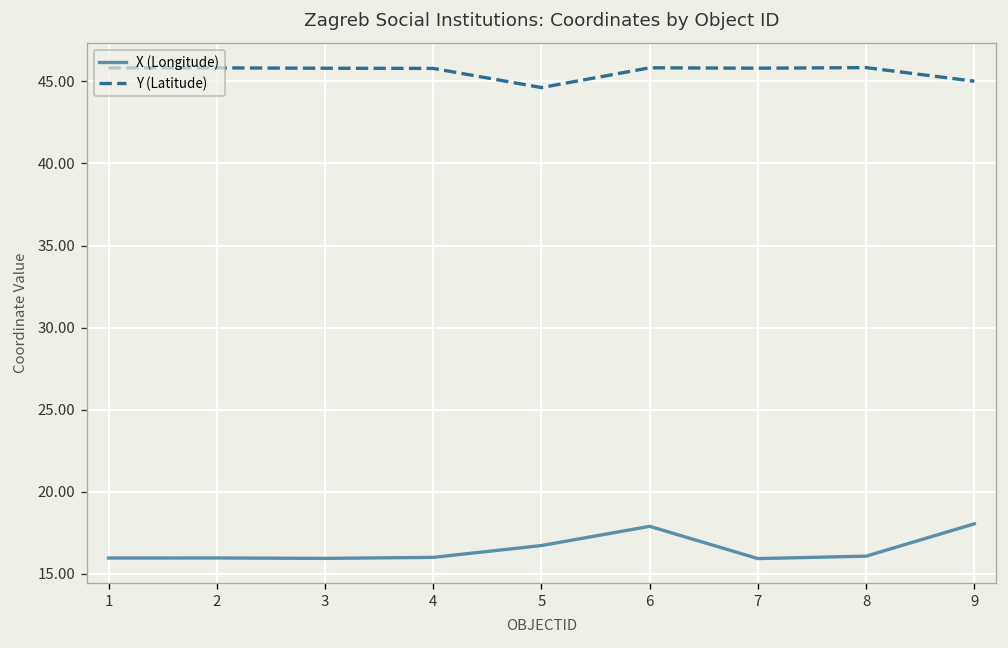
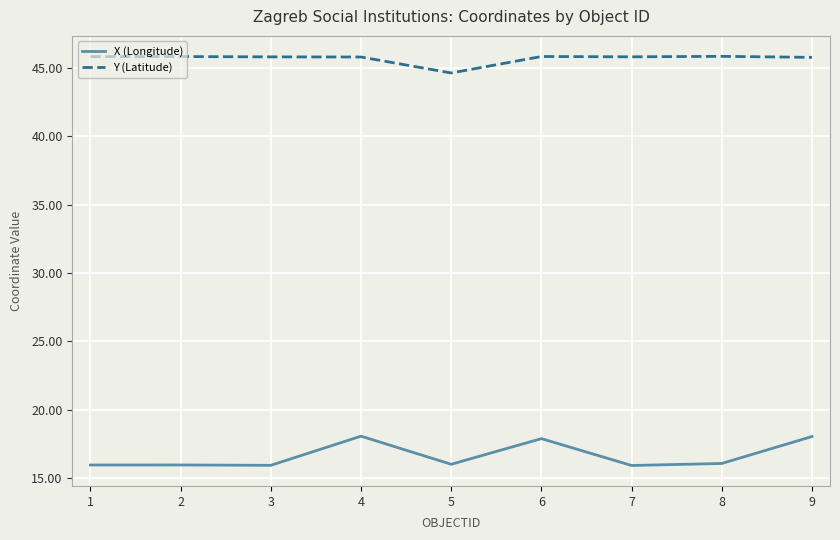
  {
    "X (Longitude)": {
      "1": 16.0,
      "2": 16.0,
      "3": 15.9,
-     "4": 16.0,
-     "5": 16.7,
+     "4": 18.1,
+     "5": 16.0,
      "6": 17.9,
      "7": 15.9,
      "8": 16.1,
      "9": 18.0
    },
    "Y (Latitude)": {
      "3": 45.8,
      "4": 45.8,
      "5": 44.6,
      "6": 45.8,
      "7": 45.8,
      "8": 45.8,
-     "9": 45.0
+     "9": 45.8
    }
  }
